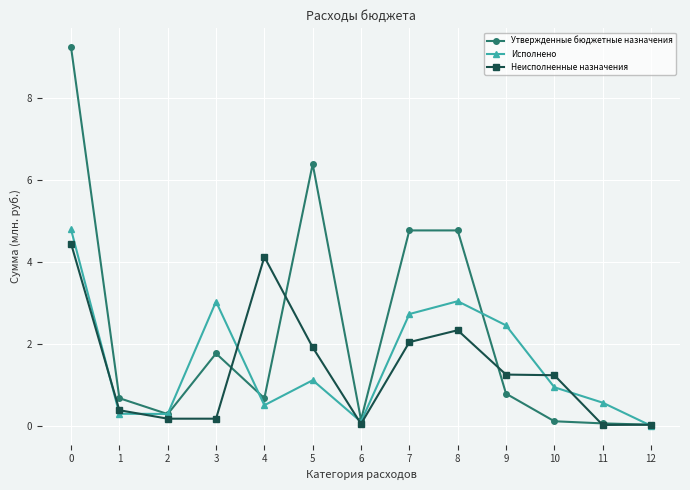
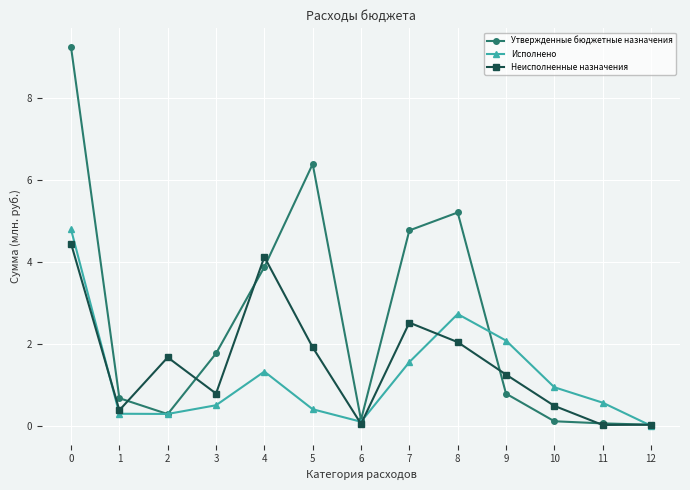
  {
    "Утвержденные бюджетные назначения": {
      "0": 9.2,
      "1": 0.7,
      "3": 1.8,
-     "4": 0.7,
+     "4": 3.9,
      "5": 6.4,
      "7": 4.8,
-     "8": 4.8,
+     "8": 5.2,
      "9": 0.8,
      "10": 0.1
    },
    "Исполнено": {
      "0": 4.8,
      "1": 0.3,
-     "3": 3.0,
-     "4": 0.5,
-     "5": 1.1,
-     "7": 2.7,
-     "8": 3.0,
-     "9": 2.4,
+     "3": 0.5,
+     "4": 1.3,
+     "5": 0.4,
+     "7": 1.6,
+     "8": 2.7,
+     "9": 2.1,
      "10": 0.9,
      "11": 0.6
    },
    "Неисполненные назначения": {
      "0": 4.4,
      "1": 0.4,
-     "2": 0.2,
-     "3": 0.2,
+     "2": 1.7,
+     "3": 0.8,
      "4": 4.1,
      "5": 1.9,
-     "7": 2.0,
-     "8": 2.3,
+     "7": 2.5,
+     "8": 2.0,
      "9": 1.2,
-     "10": 1.2
+     "10": 0.5
    }
  }
